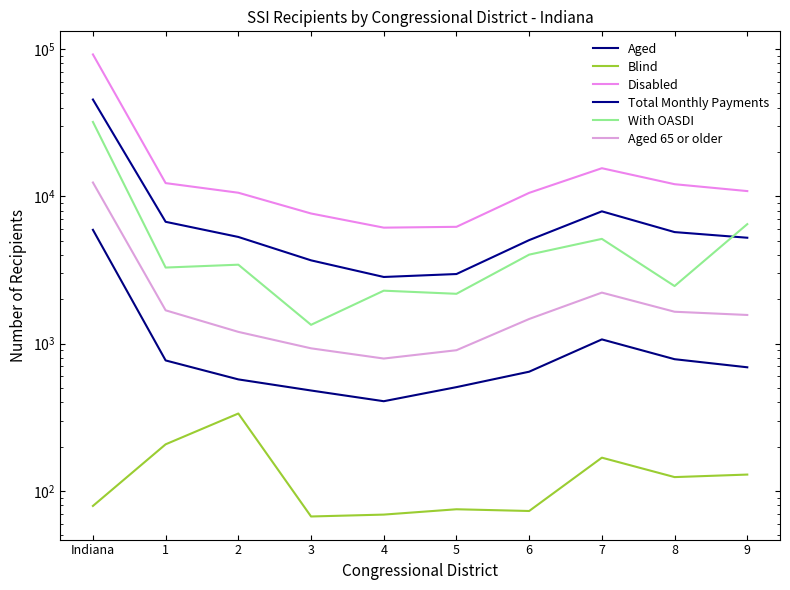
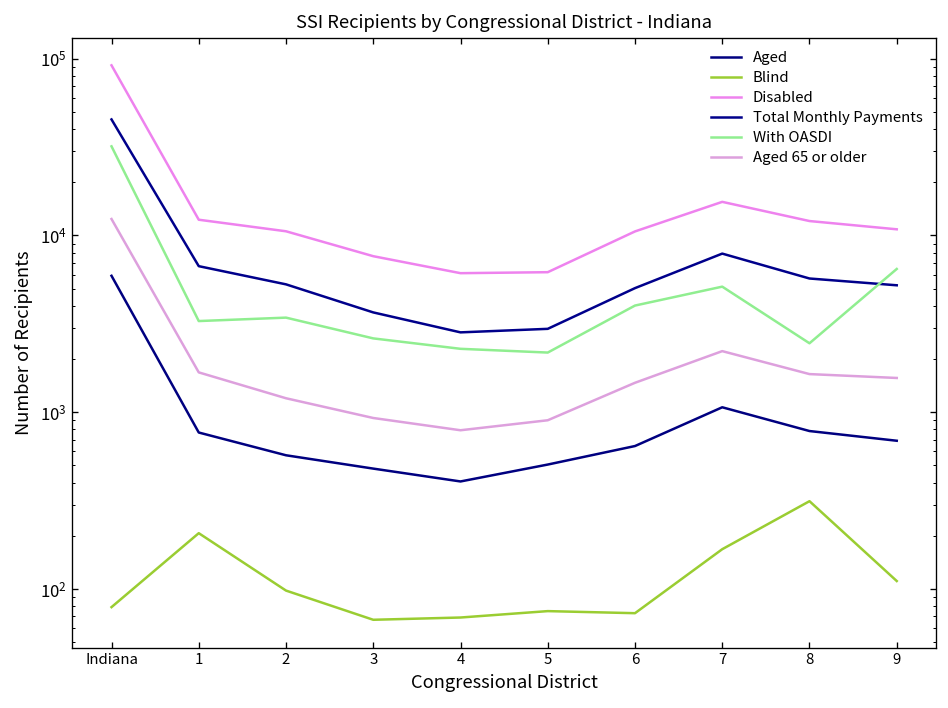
  {
    "Blind": {
      "Indiana": 80,
      "1": 210,
-     "2": 340,
+     "2": 100,
      "3": 70,
      "4": 70,
      "5": 80,
      "6": 70,
      "7": 170,
-     "8": 120,
-     "9": 130
+     "8": 310,
+     "9": 110
    },
    "With OASDI": {
      "Indiana": 32000,
      "1": 3300,
      "2": 3400,
-     "3": 1300,
+     "3": 2600,
      "4": 2300,
      "5": 2200,
      "6": 4000,
      "7": 5100,
      "8": 2500,
      "9": 6000
    }
  }
